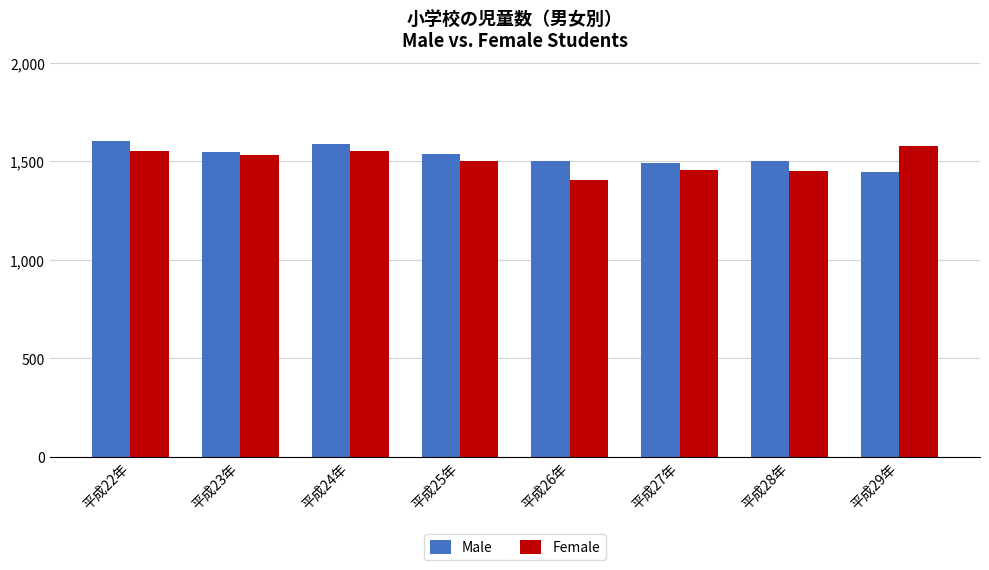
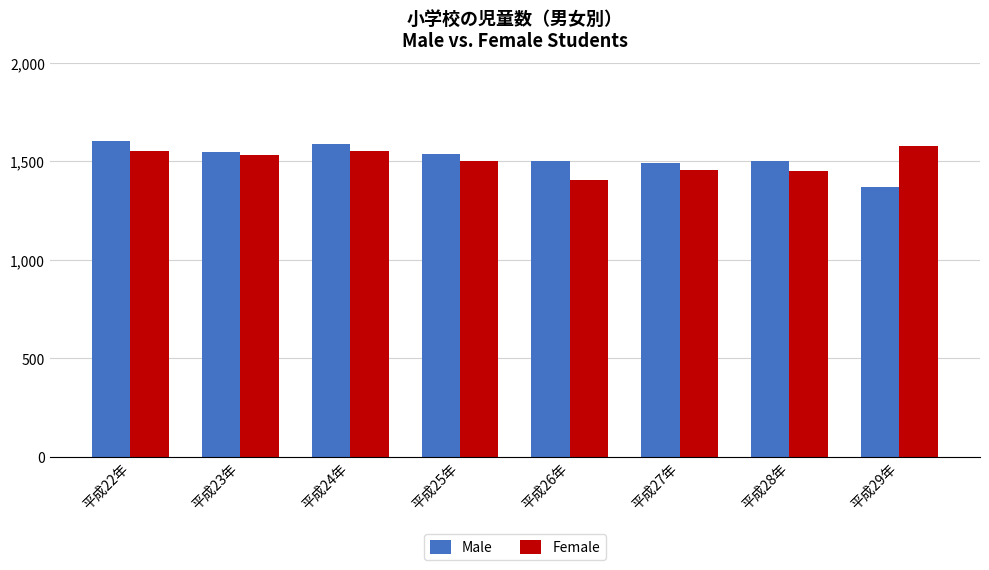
  {
    "Male": {
      "平成22年": "1,600",
      "平成23年": "1,550",
      "平成24年": "1,590",
      "平成25年": "1,540",
      "平成26年": "1,500",
      "平成27年": "1,490",
      "平成28年": "1,500",
-     "平成29年": "1,440"
+     "平成29年": "1,370"
    },
    "Female": {
      "平成22年": "1,550",
      "平成23年": "1,530",
      "平成24年": "1,550",
      "平成25年": "1,500",
      "平成26年": "1,410",
      "平成27年": "1,460",
      "平成28年": "1,450",
      "平成29年": "1,580"
    }
  }
